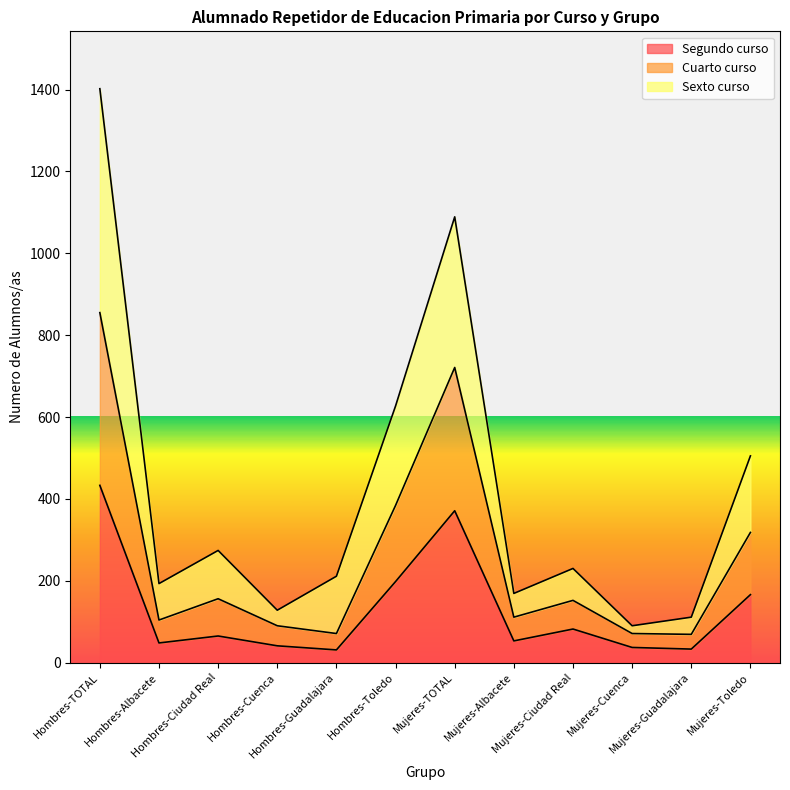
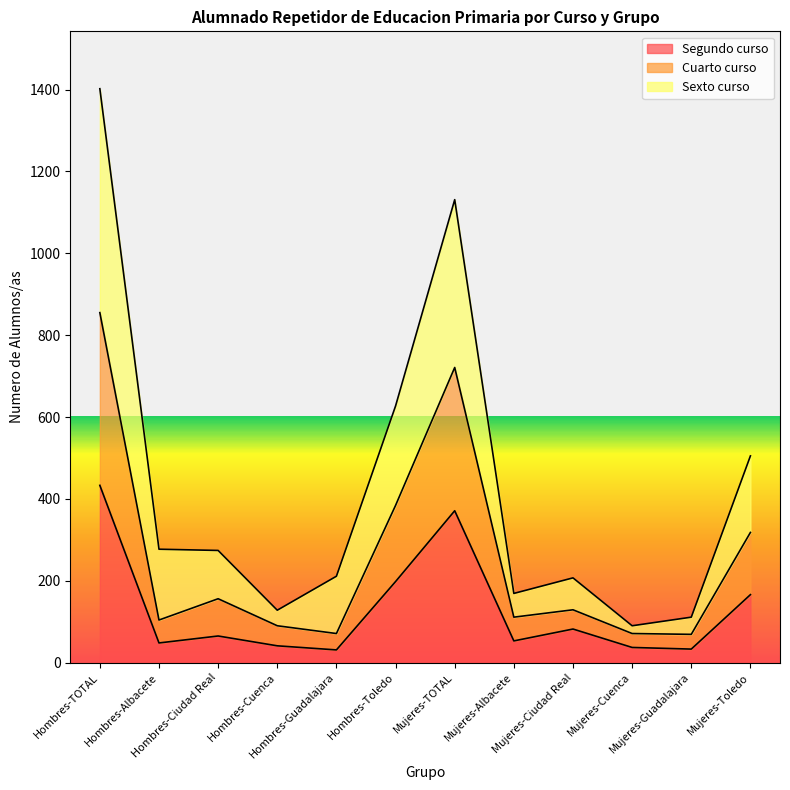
  {
    "Segundo curso": {
      "Hombres-TOTAL": 430,
      "Hombres-Albacete": 50,
      "Hombres-Ciudad Real": 70,
      "Hombres-Cuenca": 40,
      "Hombres-Guadalajara": 30,
      "Hombres-Toledo": 200,
      "Mujeres-TOTAL": 370,
      "Mujeres-Albacete": 50,
      "Mujeres-Ciudad Real": 80,
      "Mujeres-Cuenca": 40,
      "Mujeres-Guadalajara": 30,
      "Mujeres-Toledo": 170
    },
    "Cuarto curso": {
      "Hombres-TOTAL": 420,
      "Hombres-Albacete": 60,
      "Hombres-Ciudad Real": 90,
      "Hombres-Cuenca": 50,
      "Hombres-Guadalajara": 40,
      "Hombres-Toledo": 190,
      "Mujeres-TOTAL": 350,
      "Mujeres-Albacete": 60,
-     "Mujeres-Ciudad Real": 70,
+     "Mujeres-Ciudad Real": 50,
      "Mujeres-Cuenca": 30,
      "Mujeres-Guadalajara": 40,
      "Mujeres-Toledo": 150
    },
    "Sexto curso": {
      "Hombres-TOTAL": 550,
-     "Hombres-Albacete": 90,
+     "Hombres-Albacete": 170,
      "Hombres-Ciudad Real": 120,
      "Hombres-Cuenca": 40,
      "Hombres-Guadalajara": 140,
      "Hombres-Toledo": 240,
-     "Mujeres-TOTAL": 370,
+     "Mujeres-TOTAL": 410,
      "Mujeres-Albacete": 60,
      "Mujeres-Ciudad Real": 80,
      "Mujeres-Cuenca": 20,
      "Mujeres-Guadalajara": 40,
      "Mujeres-Toledo": 190
    }
  }
